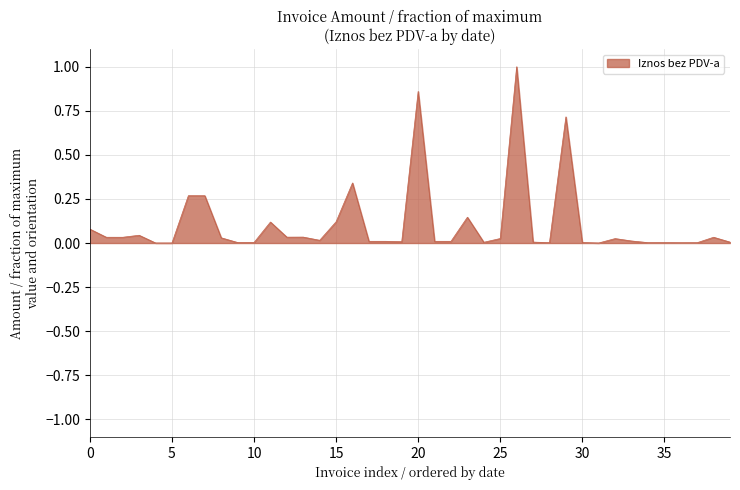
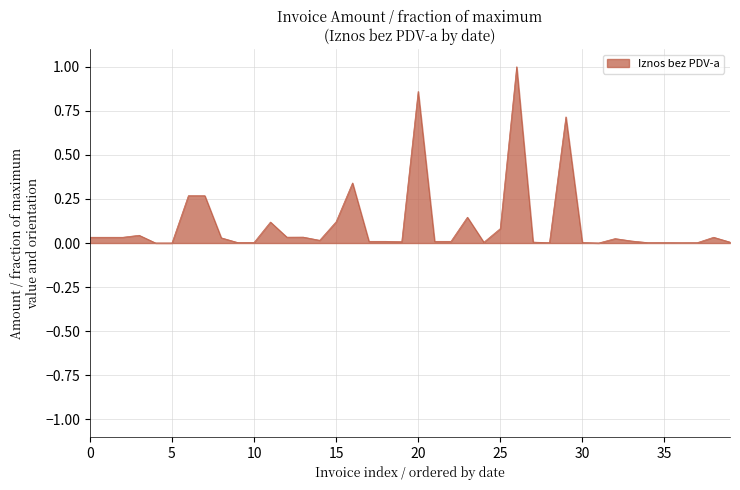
  {
-   "0": 0.08,
+   "0": 0.03,
    "5": 0.00,
    "10": 0.00,
    "15": 0.12,
    "20": 0.86,
-   "25": 0.03,
+   "25": 0.08,
    "30": 0.00,
    "35": 0.00
  }
